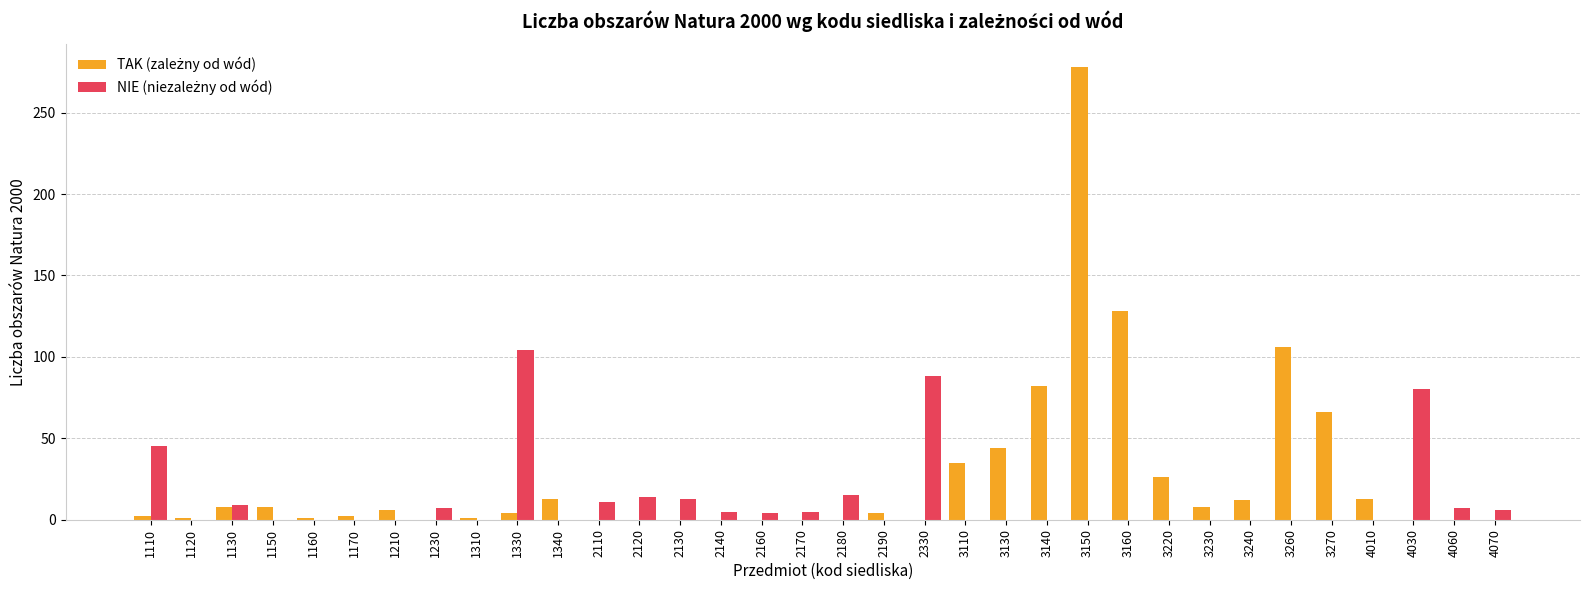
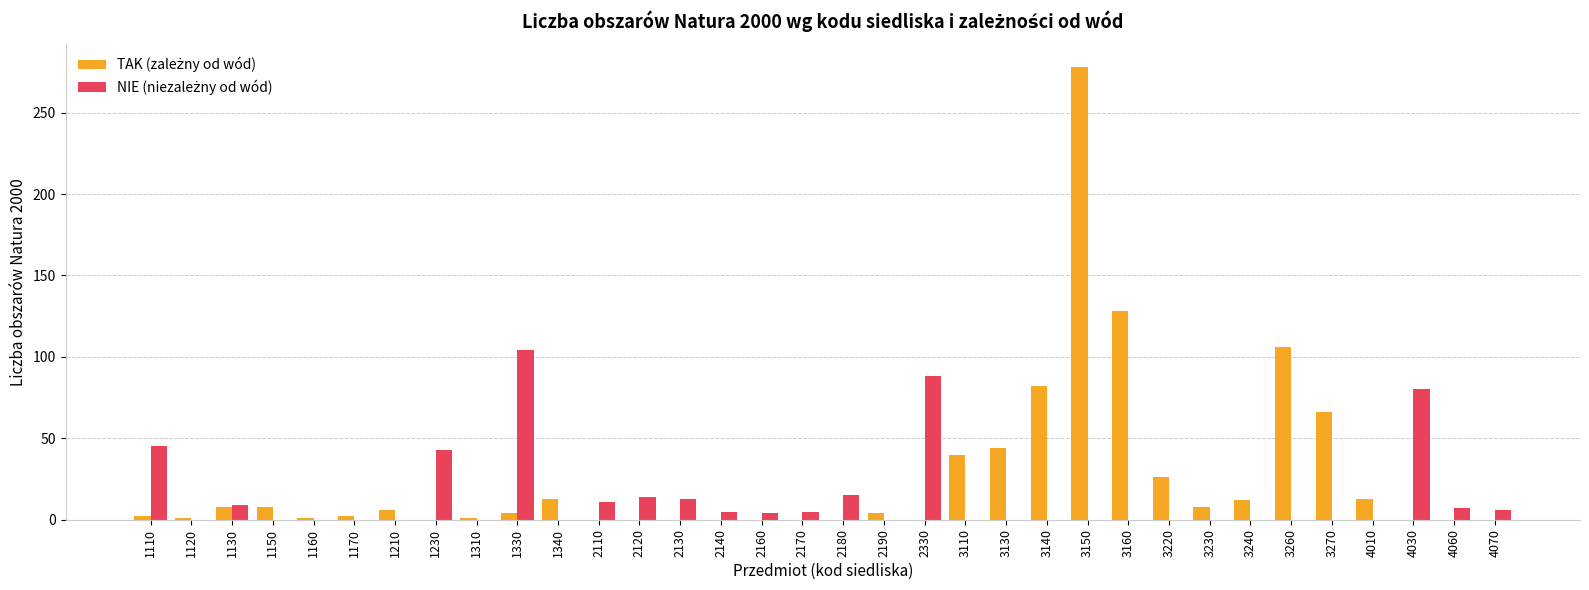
  {
    "TAK (zależny od wód)": {
      "1110": 2,
      "1130": 8,
      "1150": 8,
      "1170": 2,
      "1210": 6,
      "1230": 0,
      "1330": 4,
      "1340": 13,
      "2110": 0,
      "2120": 0,
      "2130": 0,
      "2140": 0,
      "2160": 0,
      "2170": 0,
      "2180": 0,
      "2190": 4,
      "2330": 0,
-     "3110": 35,
+     "3110": 40,
      "3130": 44,
      "3140": 82,
      "3150": 278,
      "3160": 128,
      "3220": 26,
      "3230": 8,
      "3240": 12,
      "3260": 106,
      "3270": 66,
      "4010": 13,
      "4030": 0,
      "4060": 0,
      "4070": 0
    },
    "NIE (niezależny od wód)": {
      "1110": 45,
      "1120": 0,
      "1130": 9,
      "1150": 0,
      "1160": 0,
      "1170": 0,
      "1210": 0,
-     "1230": 7,
+     "1230": 43,
      "1310": 0,
      "1330": 104,
      "1340": 0,
      "2110": 11,
      "2120": 14,
      "2130": 13,
      "2140": 5,
      "2160": 4,
      "2170": 5,
      "2180": 15,
      "2190": 0,
      "2330": 88,
      "3110": 0,
      "3130": 0,
      "3140": 0,
      "3150": 0,
      "3160": 0,
      "3220": 0,
      "3230": 0,
      "3240": 0,
      "3260": 0,
      "3270": 0,
      "4010": 0,
      "4030": 80,
      "4060": 7,
      "4070": 6
    }
  }
